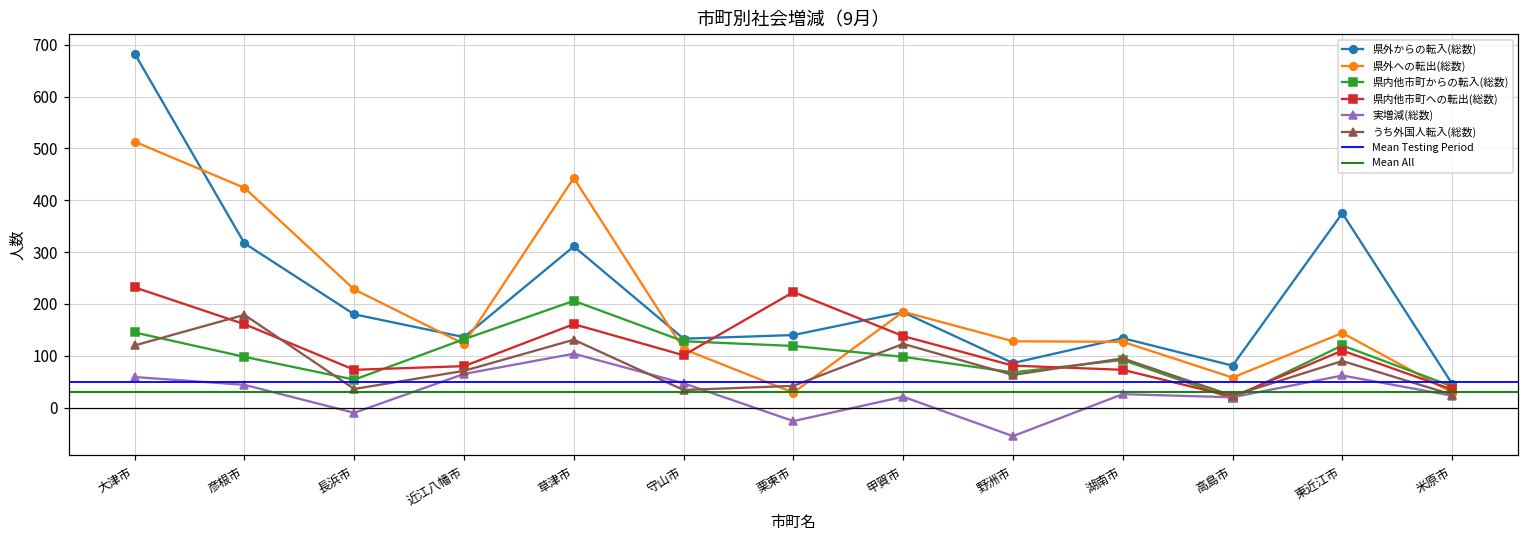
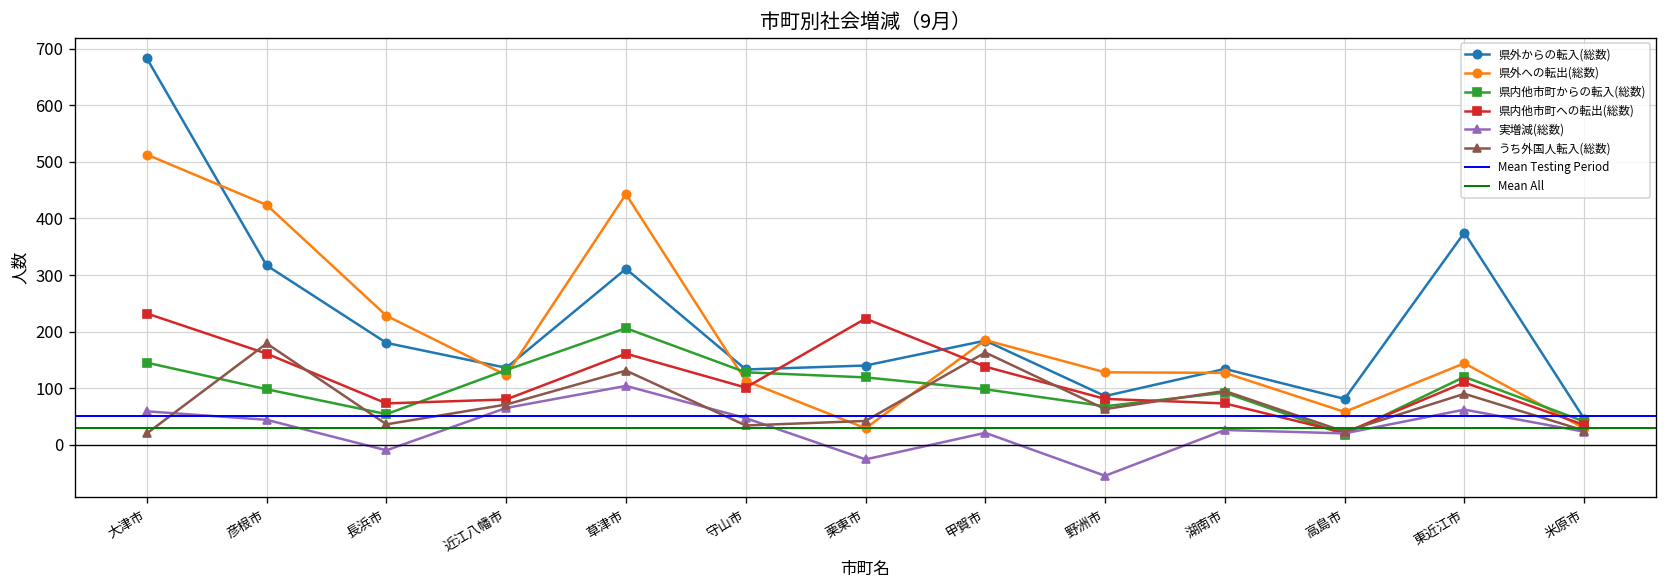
  {
    "県外からの転入(総数)": {
      "大津市": 680,
      "彦根市": 320,
      "長浜市": 180,
      "草津市": 310,
      "栗東市": 140,
      "湖南市": 130,
      "高島市": 80,
      "東近江市": 380
    },
    "県外への転出(総数)": {
      "大津市": 510,
      "彦根市": 420,
      "長浜市": 230,
      "近江八幡市": 120,
      "草津市": 440,
      "守山市": 110,
      "栗東市": 30,
      "野洲市": 130,
      "湖南市": 130,
      "高島市": 60,
      "東近江市": 140
    },
    "県内他市町からの転入(総数)": {
      "大津市": 150,
      "彦根市": 100,
      "長浜市": 50,
      "草津市": 210,
      "栗東市": 120,
      "甲賀市": 100,
      "東近江市": 120
    },
    "県内他市町への転出(総数)": {
      "大津市": 230,
      "彦根市": 160,
      "長浜市": 70,
      "近江八幡市": 80,
      "草津市": 160,
      "守山市": 100,
      "栗東市": 220,
      "甲賀市": 140,
      "湖南市": 70,
      "東近江市": 110,
      "米原市": 40
    },
    "実増減(総数)": {
      "大津市": 60,
      "彦根市": 40,
      "長浜市": -10,
      "近江八幡市": 70,
      "草津市": 100,
      "守山市": 50,
      "栗東市": -30,
      "甲賀市": 20,
      "野洲市": -60,
      "湖南市": 30,
      "東近江市": 60
    },
    "うち外国人転入(総数)": {
-     "大津市": 120,
+     "大津市": 20,
      "彦根市": 180,
      "長浜市": 40,
      "近江八幡市": 70,
      "草津市": 130,
      "守山市": 30,
      "栗東市": 40,
-     "甲賀市": 120,
+     "甲賀市": 160,
      "東近江市": 90
    }
  }
